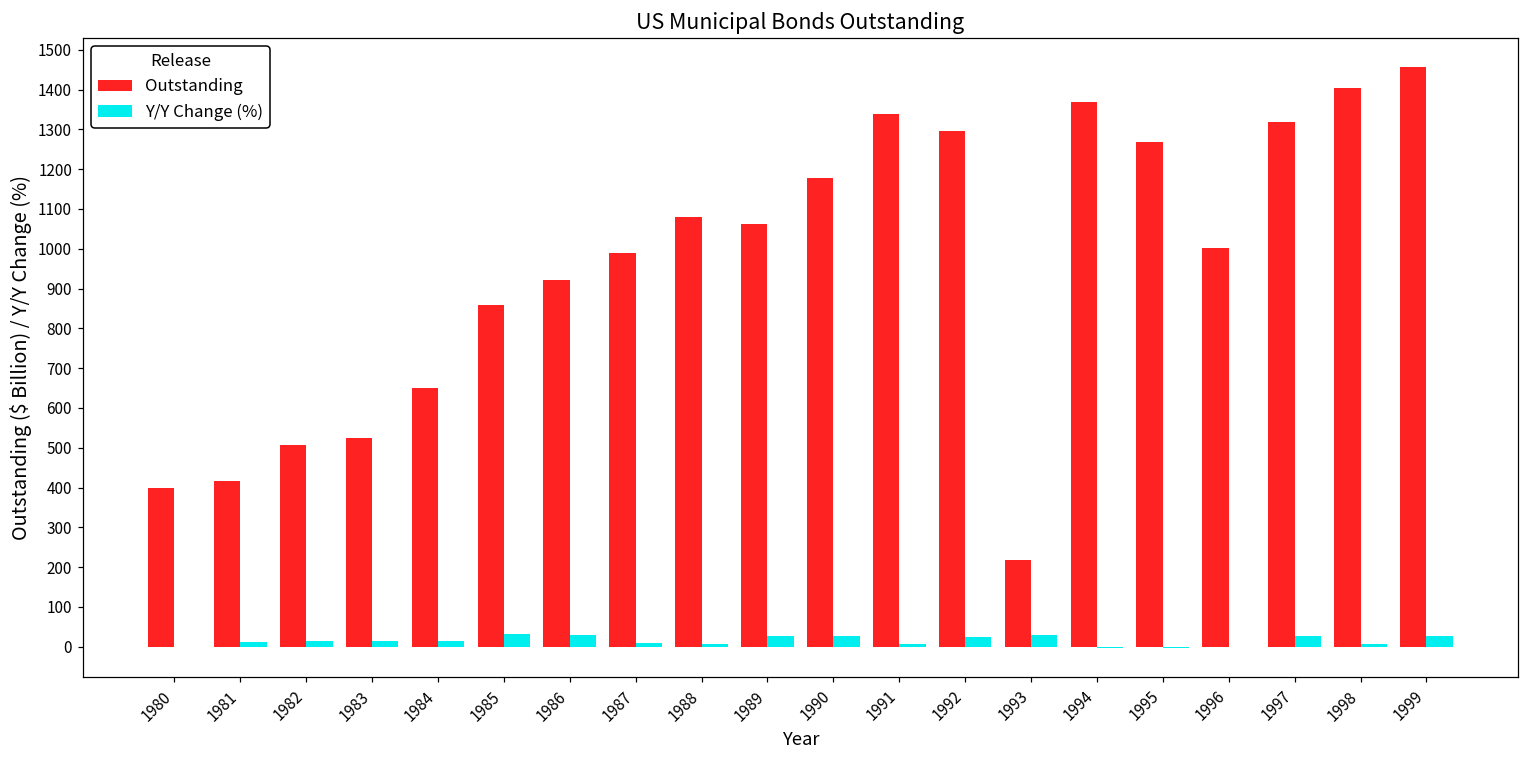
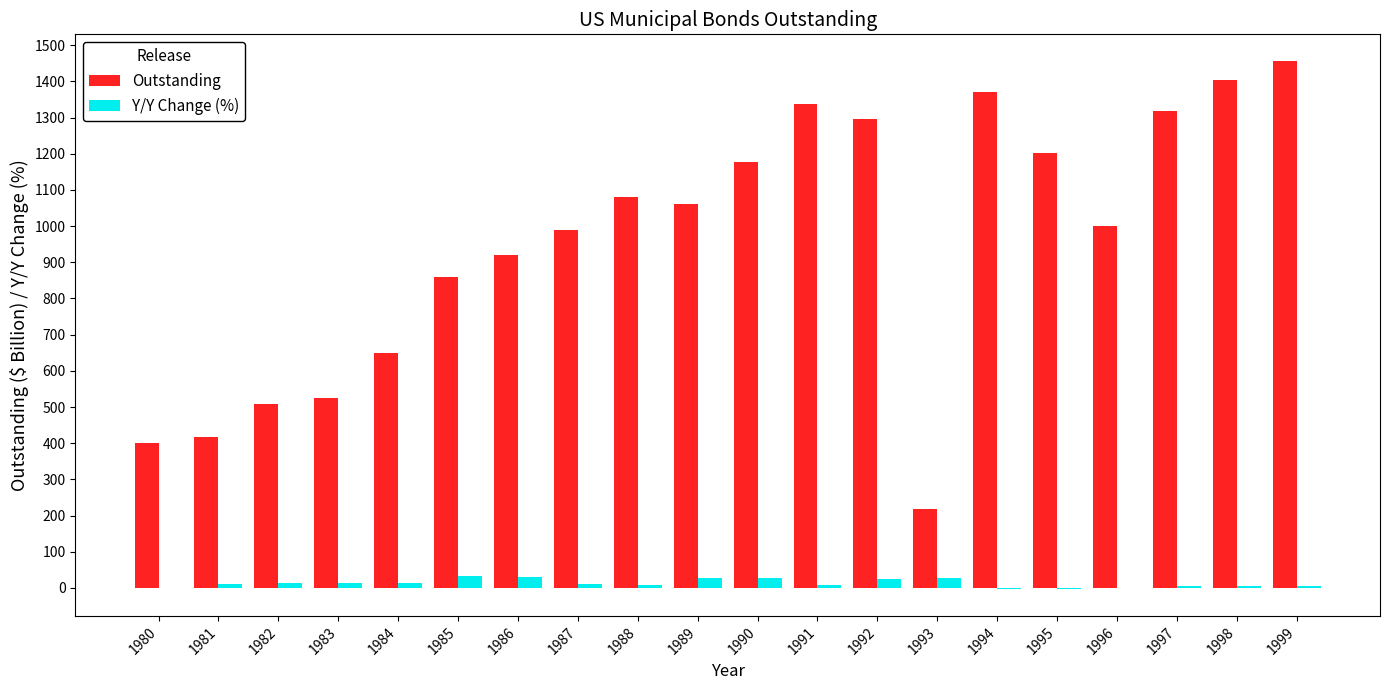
  {
    "Outstanding": {
      "1980": 400,
      "1981": 420,
      "1982": 510,
      "1983": 530,
      "1984": 650,
      "1985": 860,
      "1986": 920,
      "1987": 990,
      "1988": 1080,
      "1989": 1060,
      "1990": 1180,
      "1991": 1340,
      "1992": 1300,
      "1993": 220,
      "1994": 1370,
-     "1995": 1270,
+     "1995": 1200,
      "1996": 1000,
      "1997": 1320,
      "1998": 1400,
      "1999": 1460
    },
    "Y/Y Change (%)": {
      "1980": 0,
      "1981": 10,
      "1982": 10,
      "1983": 10,
      "1984": 10,
      "1985": 30,
      "1986": 30,
      "1987": 10,
      "1989": 30,
      "1990": 30,
      "1991": 10,
      "1992": 20,
      "1993": 30,
-     "1997": 30,
-     "1999": 30
+     "1997": 0,
+     "1999": 0
    }
  }
